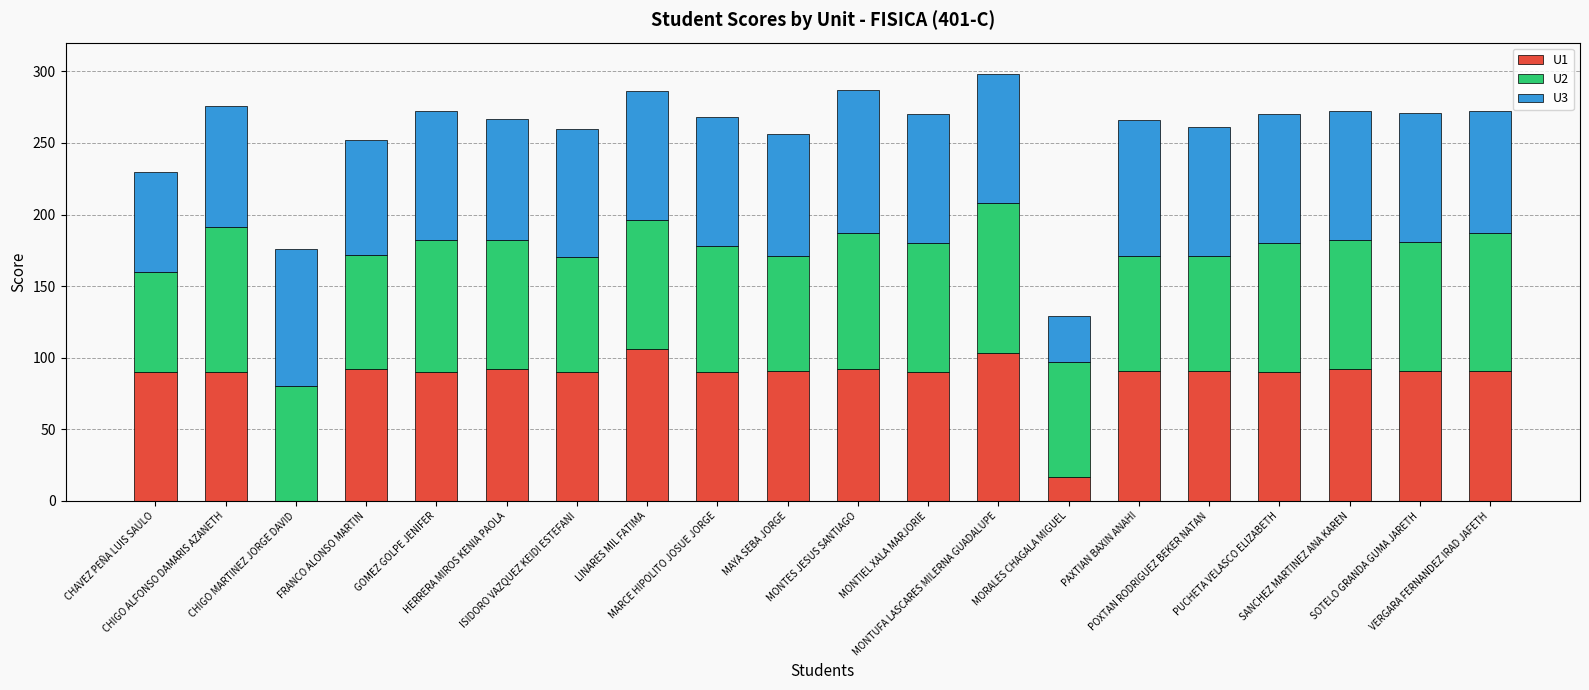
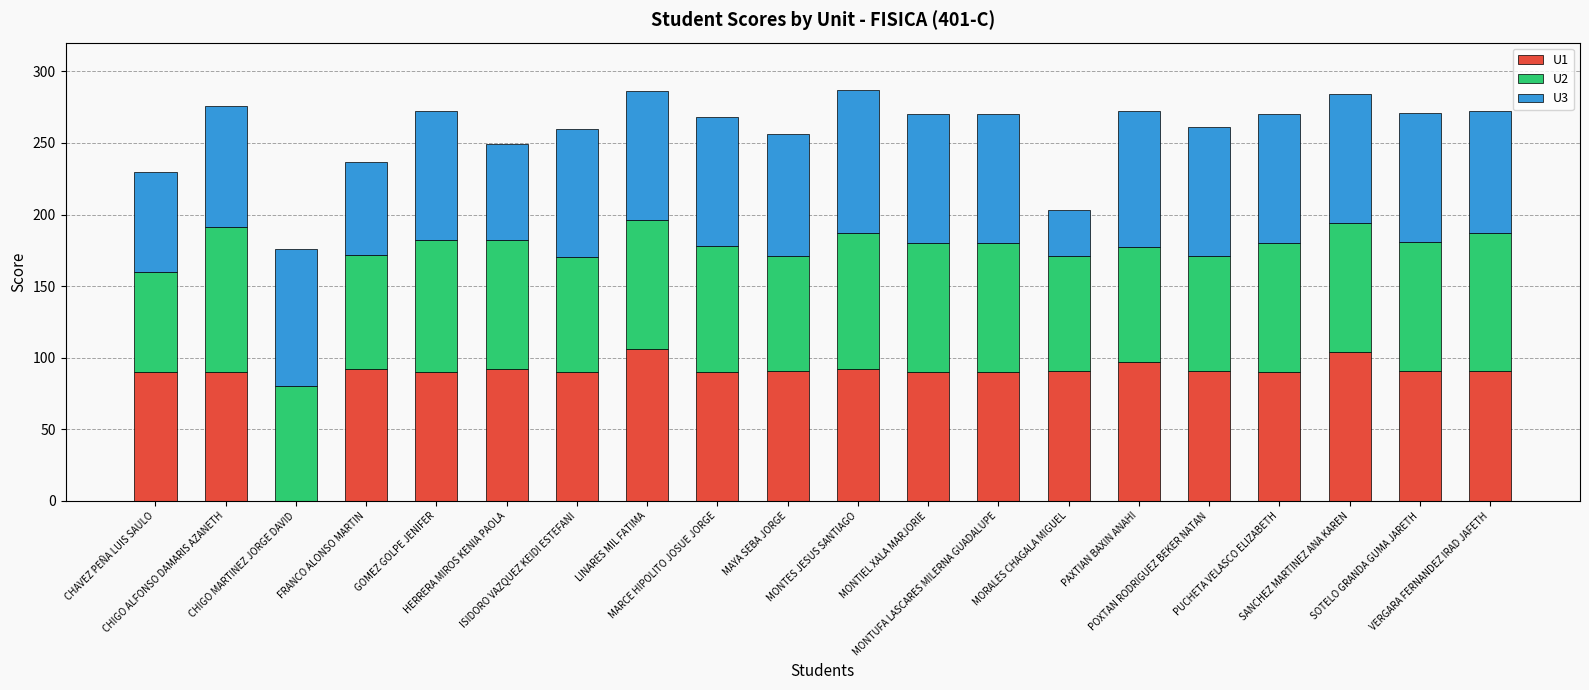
  {
    "U1": {
      "CHAVEZ PEÑA LUIS SAULO": 90,
      "CHIGO ALFONSO DAMARIS AZANETH": 90,
      "CHIGO MARTINEZ JORGE DAVID": 0,
      "FRANCO ALONSO MARTIN": 92,
      "GOMEZ GOLPE JENIFER": 90,
      "HERRERA MIROS KENIA PAOLA": 92,
      "ISIDORO VAZQUEZ KEIDI ESTEFANI": 90,
      "LINARES MIL FATIMA": 106,
      "MARCE HIPOLITO JOSUE JORGE": 90,
      "MAYA SEBA JORGE": 91,
      "MONTES JESUS SANTIAGO": 92,
      "MONTIEL XALA MARJORIE": 90,
-     "MONTUFA LASCARES MILERNA GUADALUPE": 103,
-     "MORALES CHAGALA MIGUEL": 17,
-     "PAXTIAN BAXIN ANAHI": 91,
+     "MONTUFA LASCARES MILERNA GUADALUPE": 90,
+     "MORALES CHAGALA MIGUEL": 91,
+     "PAXTIAN BAXIN ANAHI": 97,
      "POXTAN RODRIGUEZ BEKER NATAN": 91,
      "PUCHETA VELASCO ELIZABETH": 90,
-     "SANCHEZ MARTINEZ ANA KAREN": 92,
+     "SANCHEZ MARTINEZ ANA KAREN": 104,
      "SOTELO GRANDA GUMA JARETH": 91,
      "VERGARA FERNANDEZ IRAD JAFETH": 91
    },
    "U2": {
      "CHAVEZ PEÑA LUIS SAULO": 70,
      "CHIGO ALFONSO DAMARIS AZANETH": 101,
      "CHIGO MARTINEZ JORGE DAVID": 80,
      "FRANCO ALONSO MARTIN": 80,
      "GOMEZ GOLPE JENIFER": 92,
      "HERRERA MIROS KENIA PAOLA": 90,
      "ISIDORO VAZQUEZ KEIDI ESTEFANI": 80,
      "LINARES MIL FATIMA": 90,
      "MARCE HIPOLITO JOSUE JORGE": 88,
      "MAYA SEBA JORGE": 80,
      "MONTES JESUS SANTIAGO": 95,
      "MONTIEL XALA MARJORIE": 90,
-     "MONTUFA LASCARES MILERNA GUADALUPE": 105,
+     "MONTUFA LASCARES MILERNA GUADALUPE": 90,
      "MORALES CHAGALA MIGUEL": 80,
      "PAXTIAN BAXIN ANAHI": 80,
      "POXTAN RODRIGUEZ BEKER NATAN": 80,
      "PUCHETA VELASCO ELIZABETH": 90,
      "SANCHEZ MARTINEZ ANA KAREN": 90,
      "SOTELO GRANDA GUMA JARETH": 90,
      "VERGARA FERNANDEZ IRAD JAFETH": 96
    },
    "U3": {
      "CHAVEZ PEÑA LUIS SAULO": 70,
      "CHIGO ALFONSO DAMARIS AZANETH": 85,
      "CHIGO MARTINEZ JORGE DAVID": 96,
-     "FRANCO ALONSO MARTIN": 80,
+     "FRANCO ALONSO MARTIN": 65,
      "GOMEZ GOLPE JENIFER": 90,
-     "HERRERA MIROS KENIA PAOLA": 85,
+     "HERRERA MIROS KENIA PAOLA": 67,
      "ISIDORO VAZQUEZ KEIDI ESTEFANI": 90,
      "LINARES MIL FATIMA": 90,
      "MARCE HIPOLITO JOSUE JORGE": 90,
      "MAYA SEBA JORGE": 85,
      "MONTES JESUS SANTIAGO": 100,
      "MONTIEL XALA MARJORIE": 90,
      "MONTUFA LASCARES MILERNA GUADALUPE": 90,
      "MORALES CHAGALA MIGUEL": 32,
      "PAXTIAN BAXIN ANAHI": 95,
      "POXTAN RODRIGUEZ BEKER NATAN": 90,
      "PUCHETA VELASCO ELIZABETH": 90,
      "SANCHEZ MARTINEZ ANA KAREN": 90,
      "SOTELO GRANDA GUMA JARETH": 90,
      "VERGARA FERNANDEZ IRAD JAFETH": 85
    }
  }
